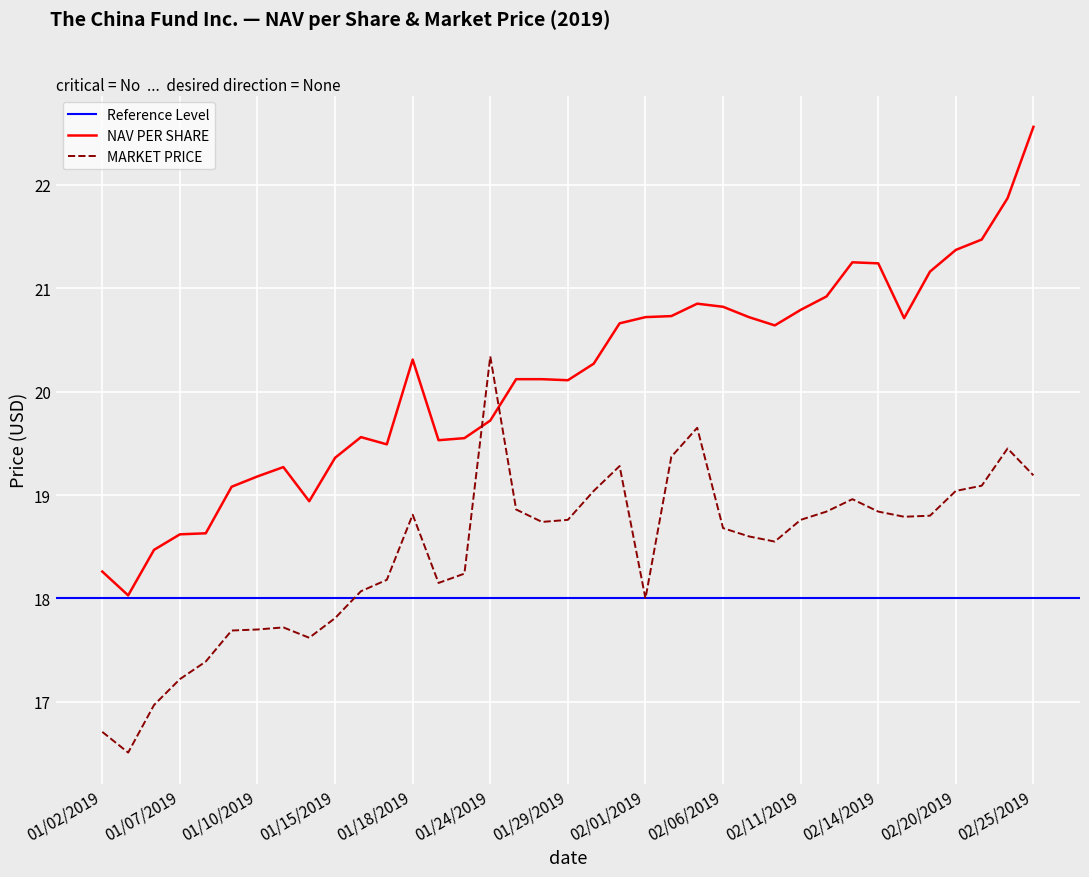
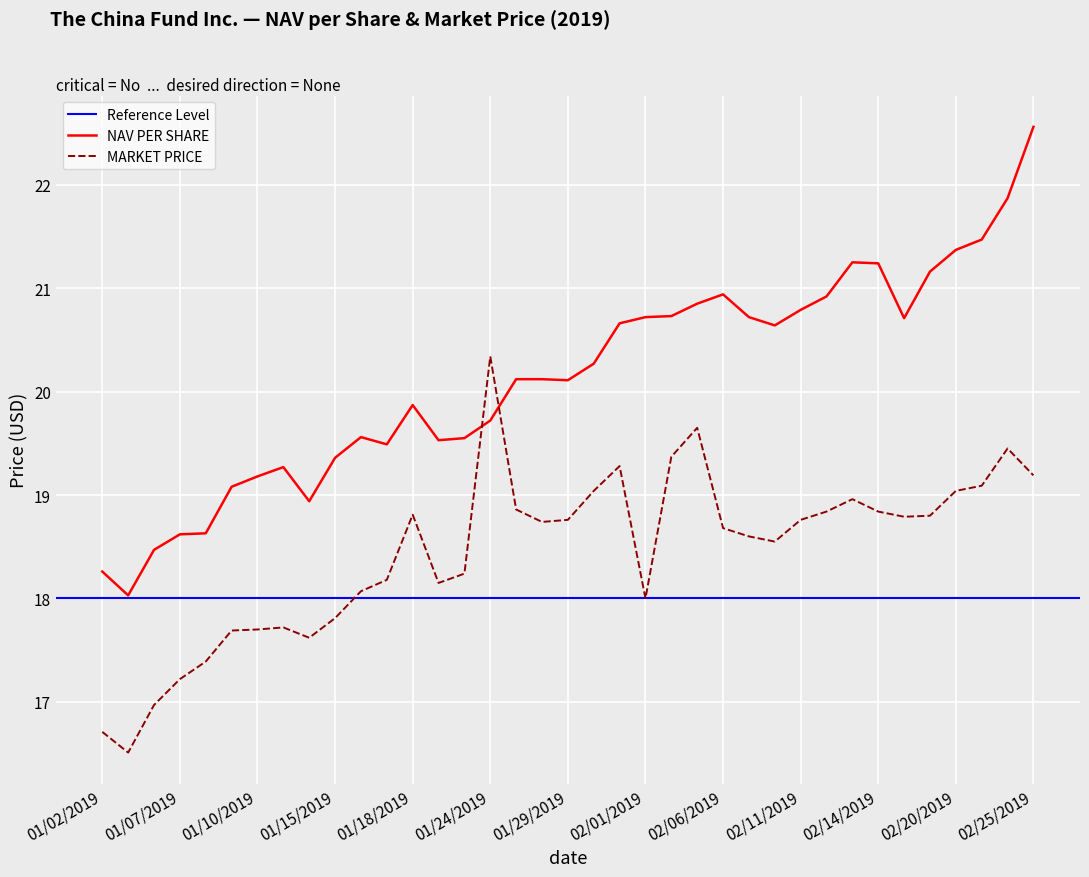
  {
    "NAV PER SHARE": {
      "01/02/2019": 18.26,
      "01/07/2019": 18.62,
      "01/10/2019": 19.18,
      "01/15/2019": 19.36,
-     "01/18/2019": 20.31,
+     "01/18/2019": 19.87,
      "01/24/2019": 19.72,
      "01/29/2019": 20.11,
      "02/01/2019": 20.72,
-     "02/06/2019": 20.82,
+     "02/06/2019": 20.94,
      "02/11/2019": 20.79,
      "02/14/2019": 21.24,
      "02/20/2019": 21.37,
      "02/25/2019": 22.56
    },
    "MARKET PRICE": {
      "01/02/2019": 16.71,
      "01/07/2019": 17.22,
      "01/10/2019": 17.70,
      "01/15/2019": 17.81,
      "01/18/2019": 18.81,
      "01/24/2019": 20.34,
      "01/29/2019": 18.76,
      "02/01/2019": 18.00,
      "02/06/2019": 18.68,
      "02/11/2019": 18.76,
      "02/14/2019": 18.84,
      "02/20/2019": 19.04,
      "02/25/2019": 19.19
    }
  }
